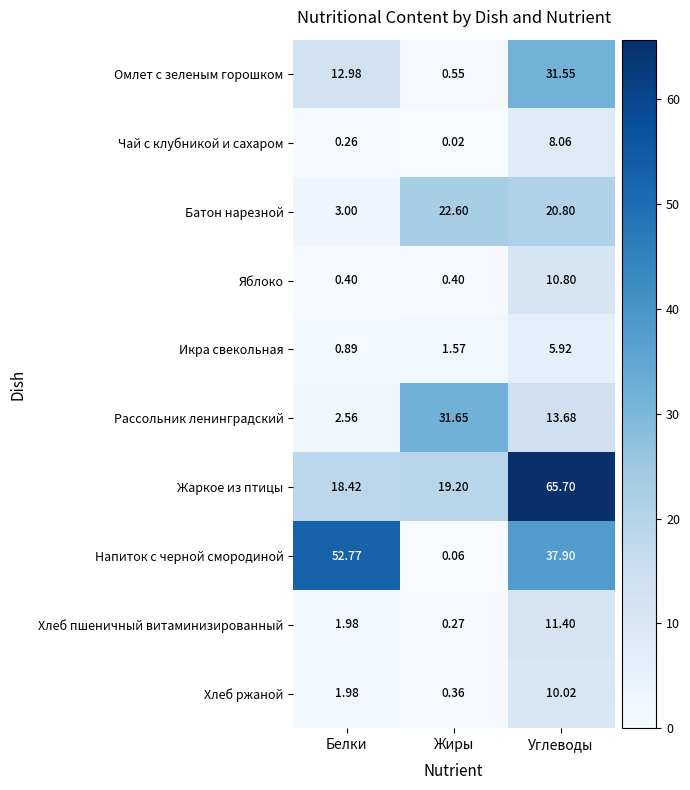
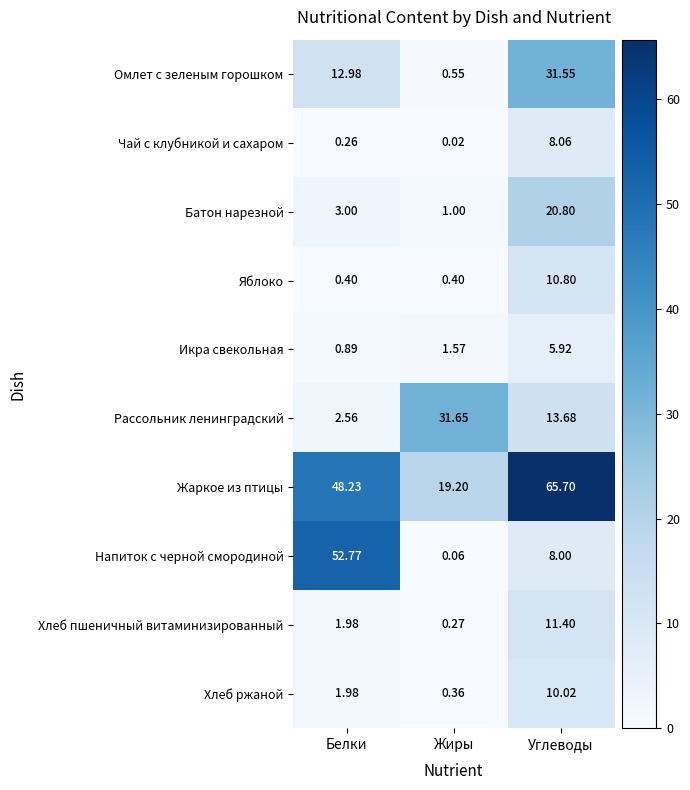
  {
    "Омлет с зеленым горошком": {
      "Белки": 12.98,
      "Жиры": 0.55,
      "Углеводы": 31.55
    },
    "Чай с клубникой и сахаром": {
      "Белки": 0.26,
      "Жиры": 0.02,
      "Углеводы": 8.06
    },
    "Батон нарезной": {
      "Белки": 3.00,
-     "Жиры": 22.60,
+     "Жиры": 1.00,
      "Углеводы": 20.80
    },
    "Яблоко": {
      "Белки": 0.40,
      "Жиры": 0.40,
      "Углеводы": 10.80
    },
    "Икра свекольная": {
      "Белки": 0.89,
      "Жиры": 1.57,
      "Углеводы": 5.92
    },
    "Рассольник ленинградский": {
      "Белки": 2.56,
      "Жиры": 31.65,
      "Углеводы": 13.68
    },
    "Жаркое из птицы": {
-     "Белки": 18.42,
+     "Белки": 48.23,
      "Жиры": 19.20,
      "Углеводы": 65.70
    },
    "Напиток с черной смородиной": {
      "Белки": 52.77,
      "Жиры": 0.06,
-     "Углеводы": 37.90
+     "Углеводы": 8.00
    },
    "Хлеб пшеничный витаминизированный": {
      "Белки": 1.98,
      "Жиры": 0.27,
      "Углеводы": 11.40
    },
    "Хлеб ржаной": {
      "Белки": 1.98,
      "Жиры": 0.36,
      "Углеводы": 10.02
    }
  }
